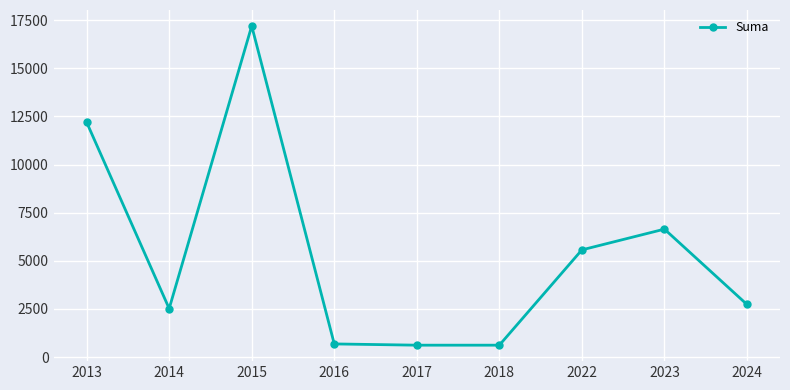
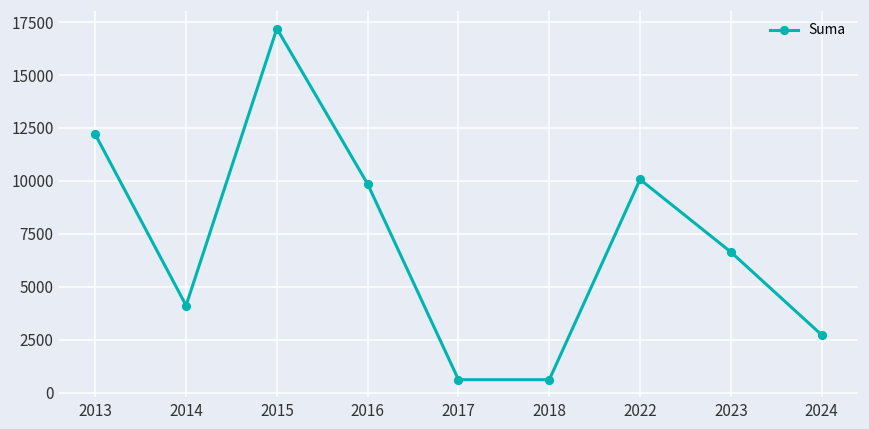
  {
    "2013": 12200,
-   "2014": 2500,
+   "2014": 4100,
    "2015": 17200,
-   "2016": 700,
+   "2016": 9900,
    "2017": 600,
    "2018": 600,
-   "2022": 5600,
+   "2022": 10100,
    "2023": 6600,
    "2024": 2700
  }
